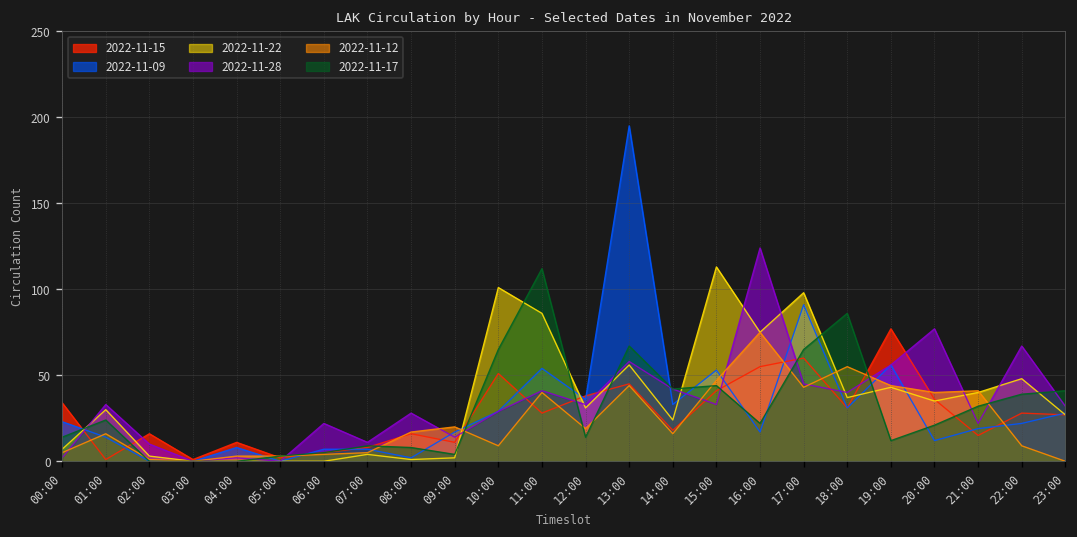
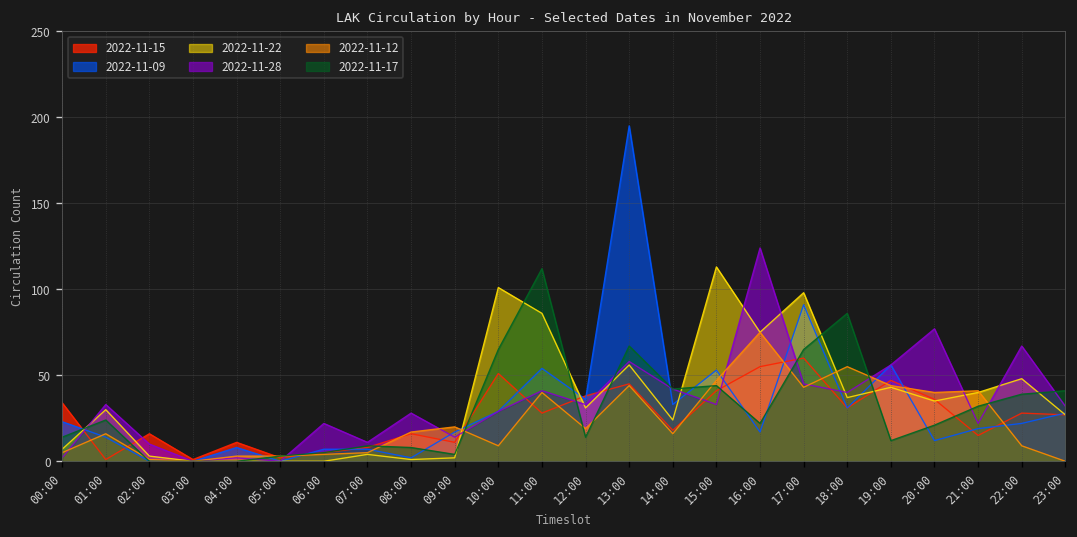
  {
    "2022-11-15": {
      "00:00": 34,
      "01:00": 1,
      "02:00": 16,
      "04:00": 11,
      "09:00": 11,
      "10:00": 51,
      "11:00": 28,
      "12:00": 38,
      "14:00": 18,
      "15:00": 41,
      "16:00": 55,
      "17:00": 60,
-     "19:00": 77,
+     "19:00": 47,
      "21:00": 15,
      "22:00": 28
    },
    "2022-11-09": {
      "00:00": 23,
      "01:00": 14,
      "04:00": 8,
      "06:00": 7,
      "09:00": 17,
      "11:00": 54,
      "12:00": 36,
      "13:00": 195,
      "14:00": 33,
      "15:00": 53,
      "16:00": 17,
      "17:00": 91,
      "20:00": 12,
      "21:00": 19,
      "22:00": 22
    },
    "2022-11-22": {
      "00:00": 7,
      "01:00": 30,
      "02:00": 3,
      "06:00": 0,
      "09:00": 2,
      "10:00": 101,
      "11:00": 86,
      "12:00": 31,
      "13:00": 56,
      "14:00": 24,
      "15:00": 113,
      "17:00": 98,
      "18:00": 37,
      "22:00": 48
    },
    "2022-11-28": {
      "00:00": 2,
      "01:00": 33,
      "02:00": 10,
      "06:00": 22,
      "07:00": 11,
      "08:00": 28,
      "09:00": 14,
      "12:00": 33,
      "13:00": 58,
      "15:00": 33,
      "16:00": 124,
      "17:00": 45,
      "18:00": 40,
      "20:00": 77,
      "21:00": 22,
      "22:00": 67,
      "23:00": 32
    },
    "2022-11-12": {
      "00:00": 5,
      "01:00": 16,
      "09:00": 20,
      "10:00": 9,
      "12:00": 19,
      "14:00": 16,
      "15:00": 47,
      "17:00": 43,
      "18:00": 55,
      "20:00": 40,
      "22:00": 9,
      "23:00": 0
    },
    "2022-11-17": {
      "00:00": 14,
      "01:00": 24,
      "08:00": 8,
      "09:00": 4,
      "10:00": 65,
      "11:00": 112,
      "12:00": 14,
      "13:00": 67,
      "15:00": 44,
      "16:00": 22,
      "17:00": 65,
      "18:00": 86,
      "19:00": 12,
      "20:00": 21,
      "21:00": 32,
      "22:00": 39,
      "23:00": 41
    }
  }
